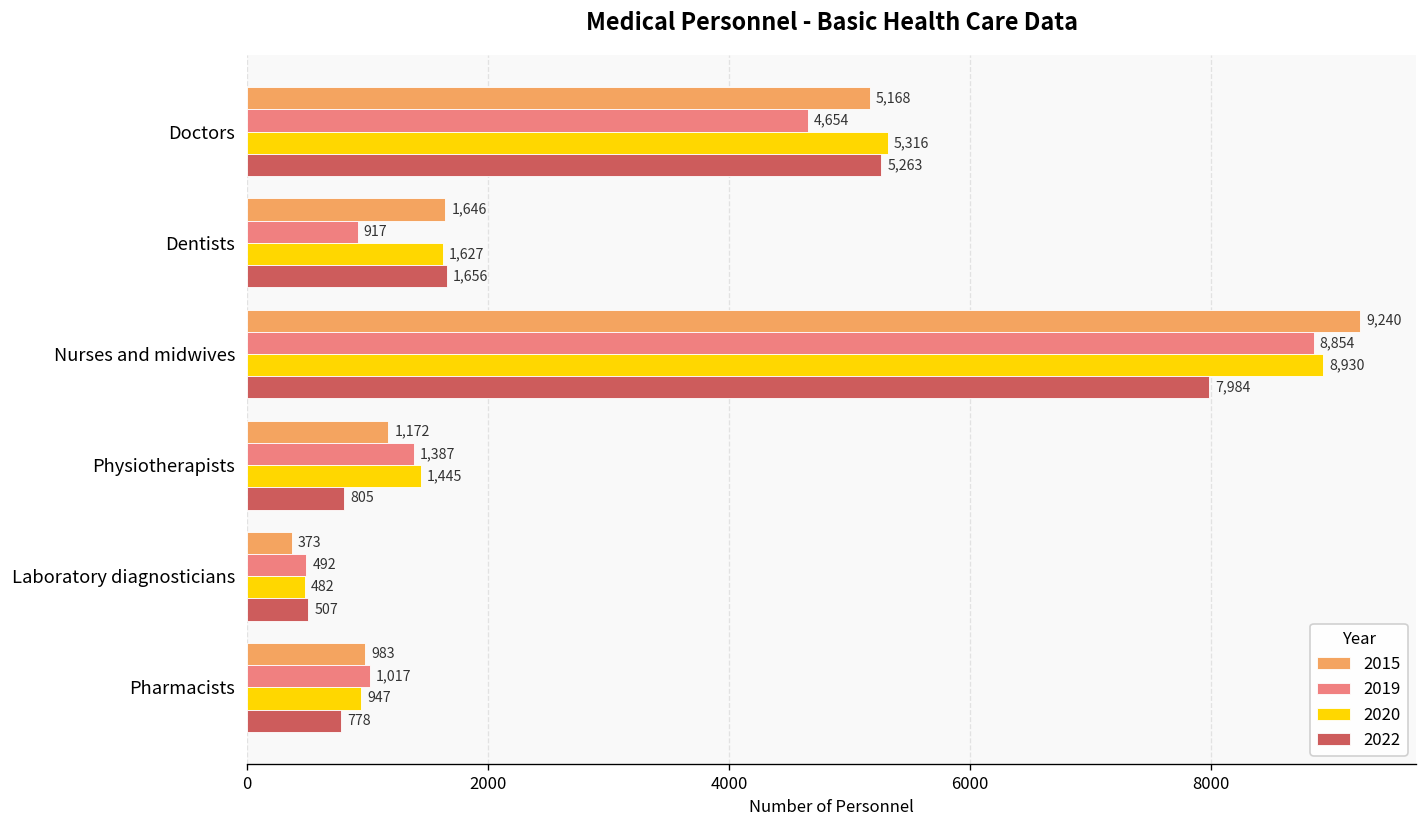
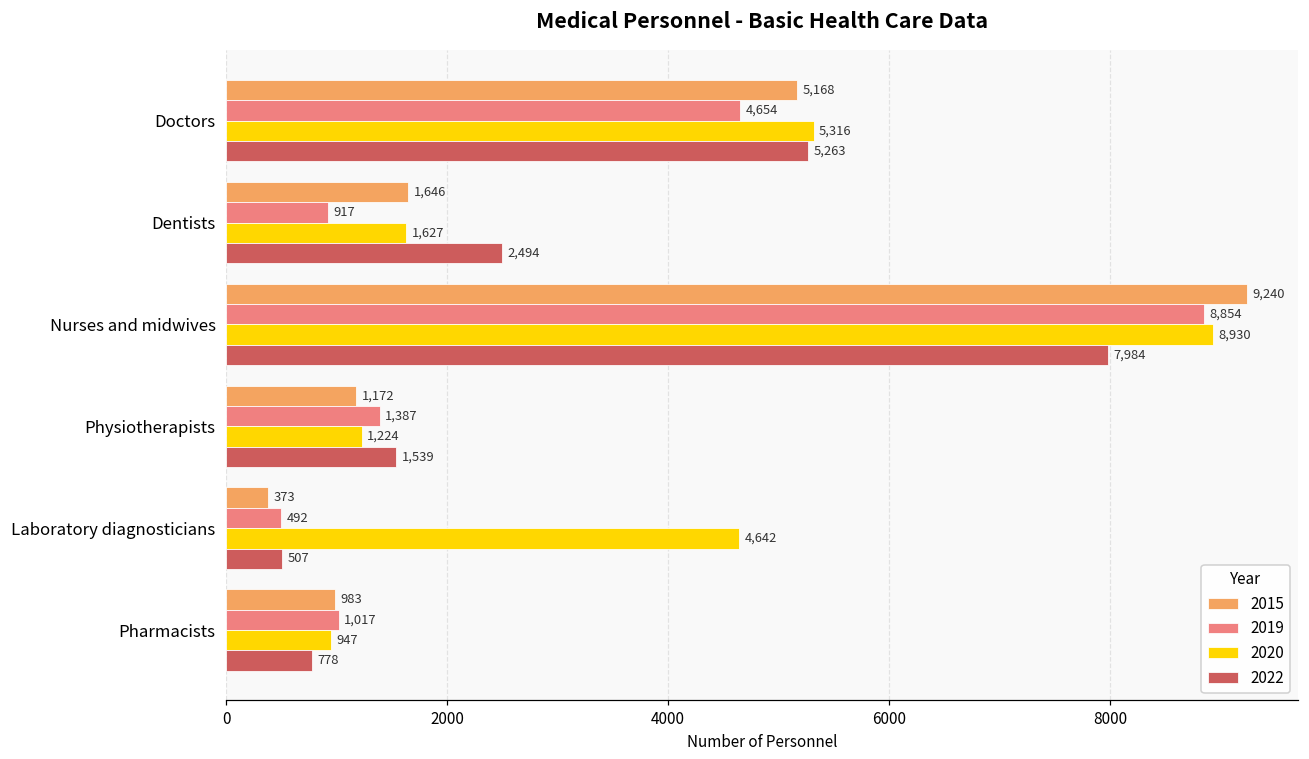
  {
    "2020": {
      "Doctors": "5,316",
      "Dentists": "1,627",
      "Nurses and midwives": "8,930",
-     "Physiotherapists": "1,445",
-     "Laboratory diagnosticians": "482",
+     "Physiotherapists": "1,224",
+     "Laboratory diagnosticians": "4,642",
      "Pharmacists": "947"
    },
    "2022": {
      "Doctors": "5,263",
-     "Dentists": "1,656",
+     "Dentists": "2,494",
      "Nurses and midwives": "7,984",
-     "Physiotherapists": "805",
+     "Physiotherapists": "1,539",
      "Laboratory diagnosticians": "507",
      "Pharmacists": "778"
    }
  }
